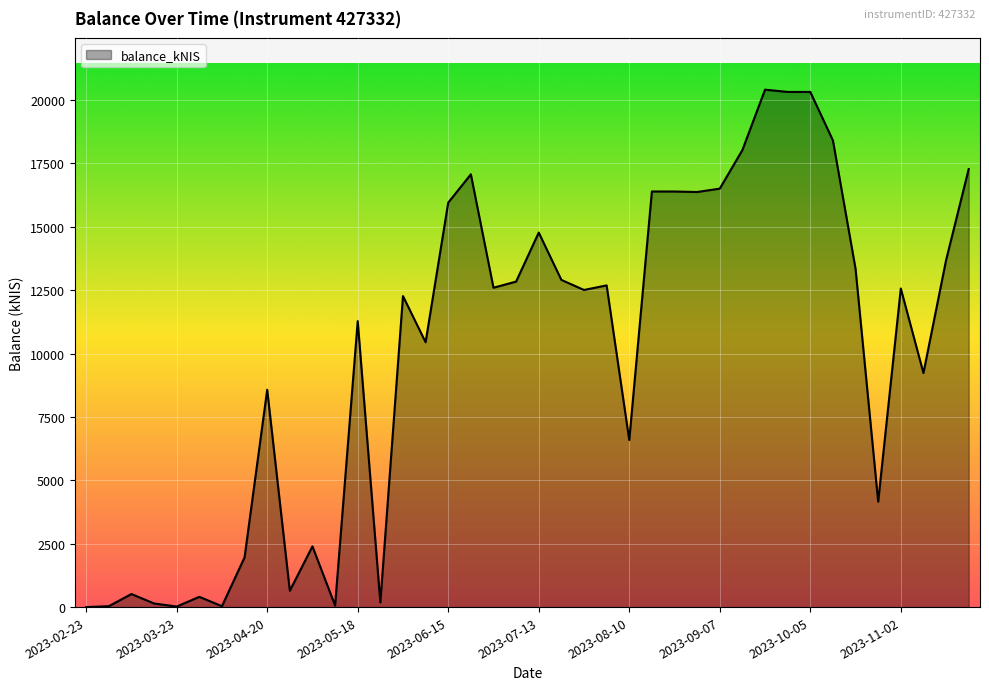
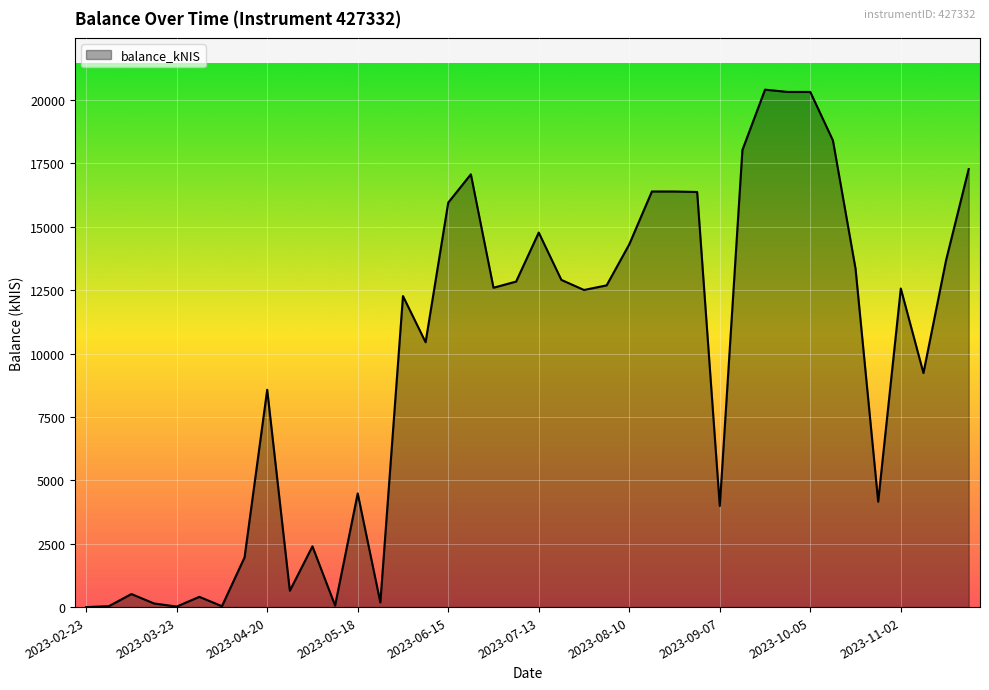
  {
    "2023-02-23": 0,
    "2023-03-23": 0,
    "2023-04-20": 8600,
-   "2023-05-18": 11300,
+   "2023-05-18": 4500,
    "2023-06-15": 16000,
    "2023-07-13": 14800,
-   "2023-08-10": 6600,
-   "2023-09-07": 16500,
+   "2023-08-10": 14300,
+   "2023-09-07": 4000,
    "2023-10-05": 20300,
    "2023-11-02": 12600
  }
